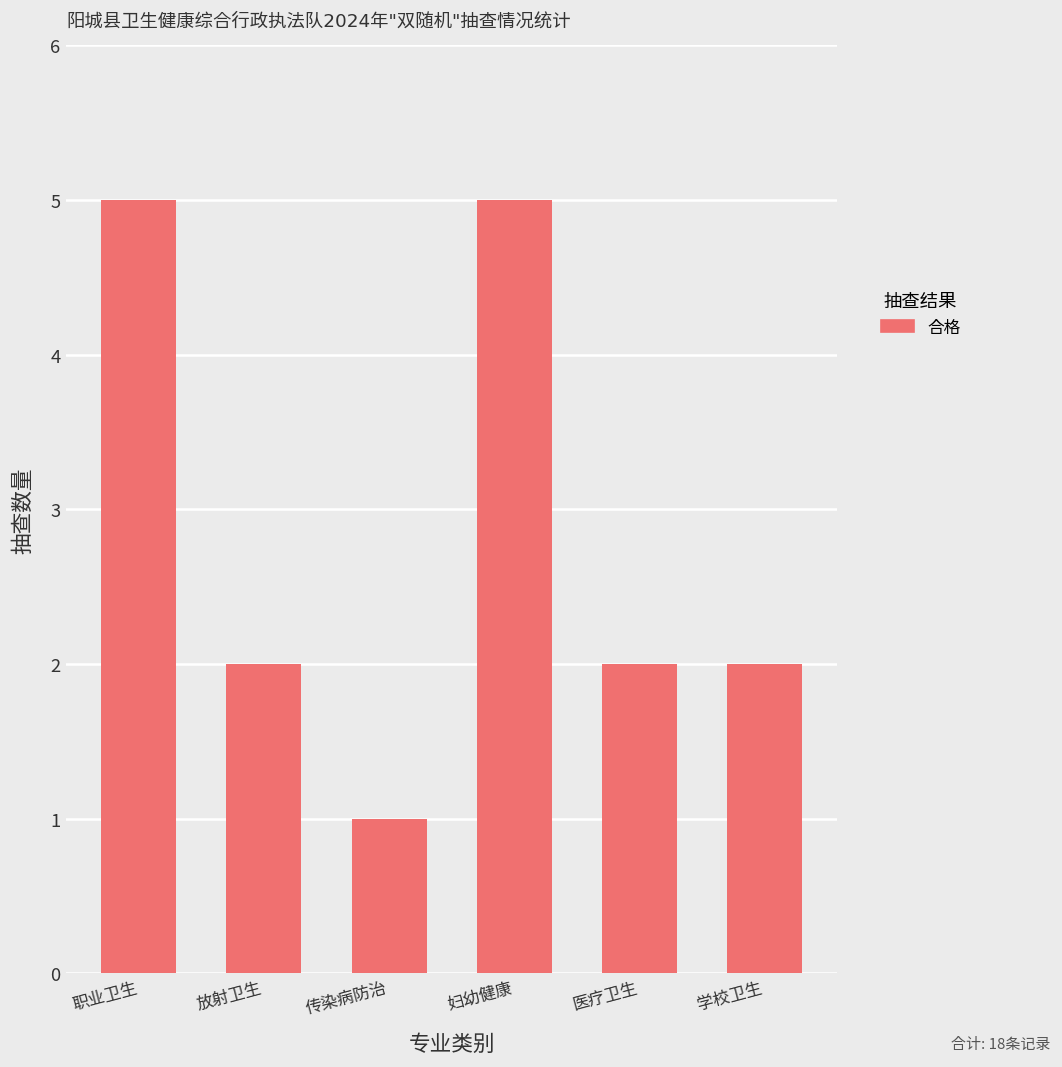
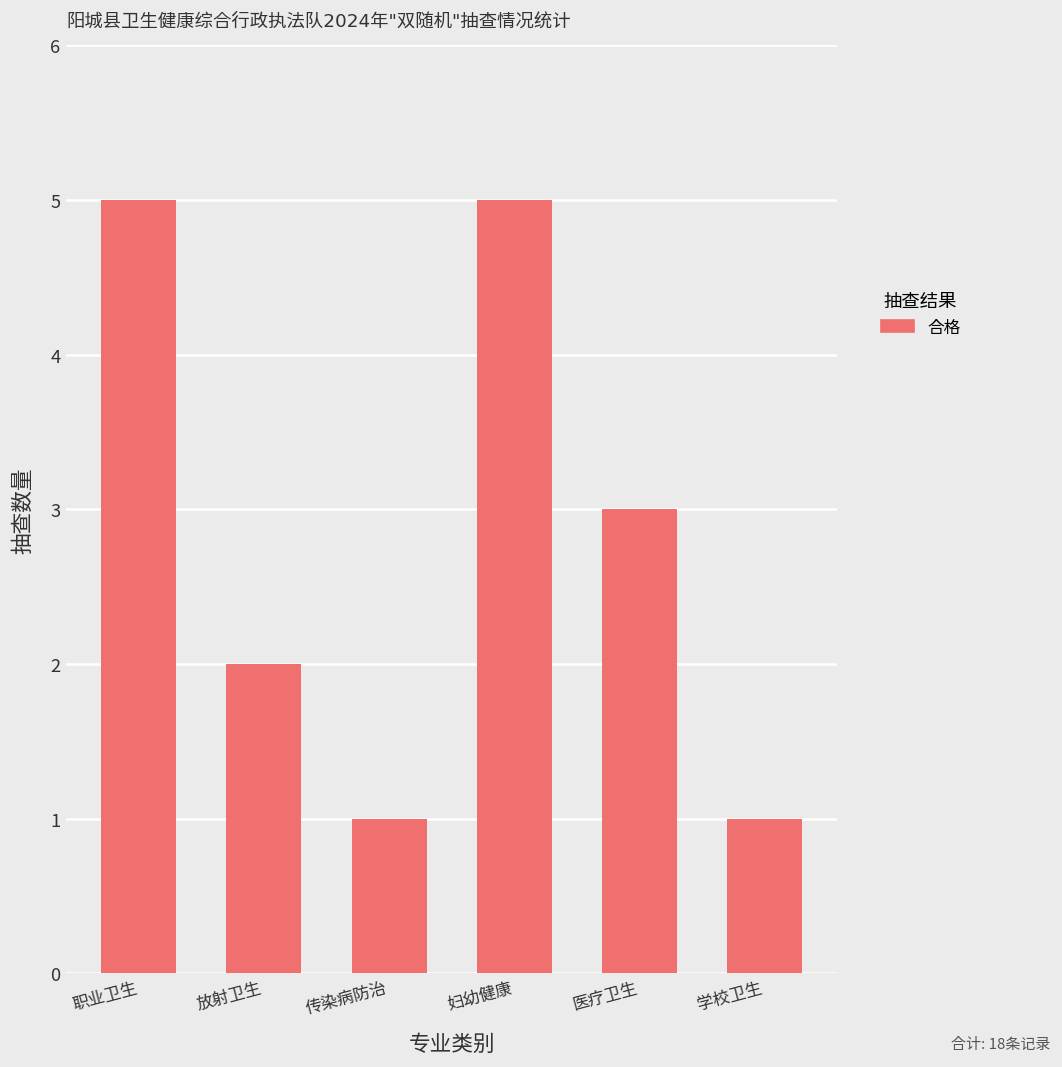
  {
    "职业卫生": 5,
    "放射卫生": 2,
    "传染病防治": 1,
    "妇幼健康": 5,
-   "医疗卫生": 2,
-   "学校卫生": 2
+   "医疗卫生": 3,
+   "学校卫生": 1
  }
